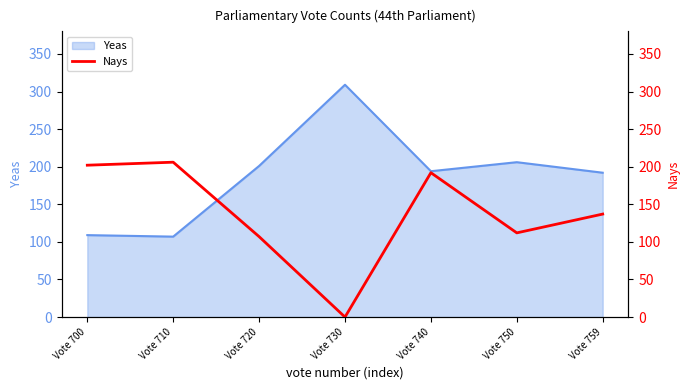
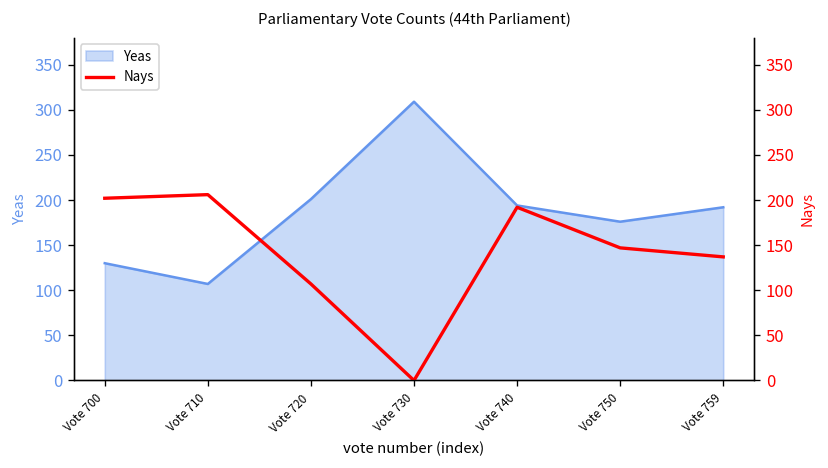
  {
    "Yeas": {
-     "Vote 700": 110,
+     "Vote 700": 130,
      "Vote 710": 110,
      "Vote 720": 200,
      "Vote 730": 310,
      "Vote 740": 190,
-     "Vote 750": 210,
+     "Vote 750": 180,
      "Vote 759": 190
    },
    "Nays": {
      "Vote 700": 200,
      "Vote 710": 210,
      "Vote 720": 110,
      "Vote 730": 0,
      "Vote 740": 190,
-     "Vote 750": 110,
+     "Vote 750": 150,
      "Vote 759": 140
    }
  }
